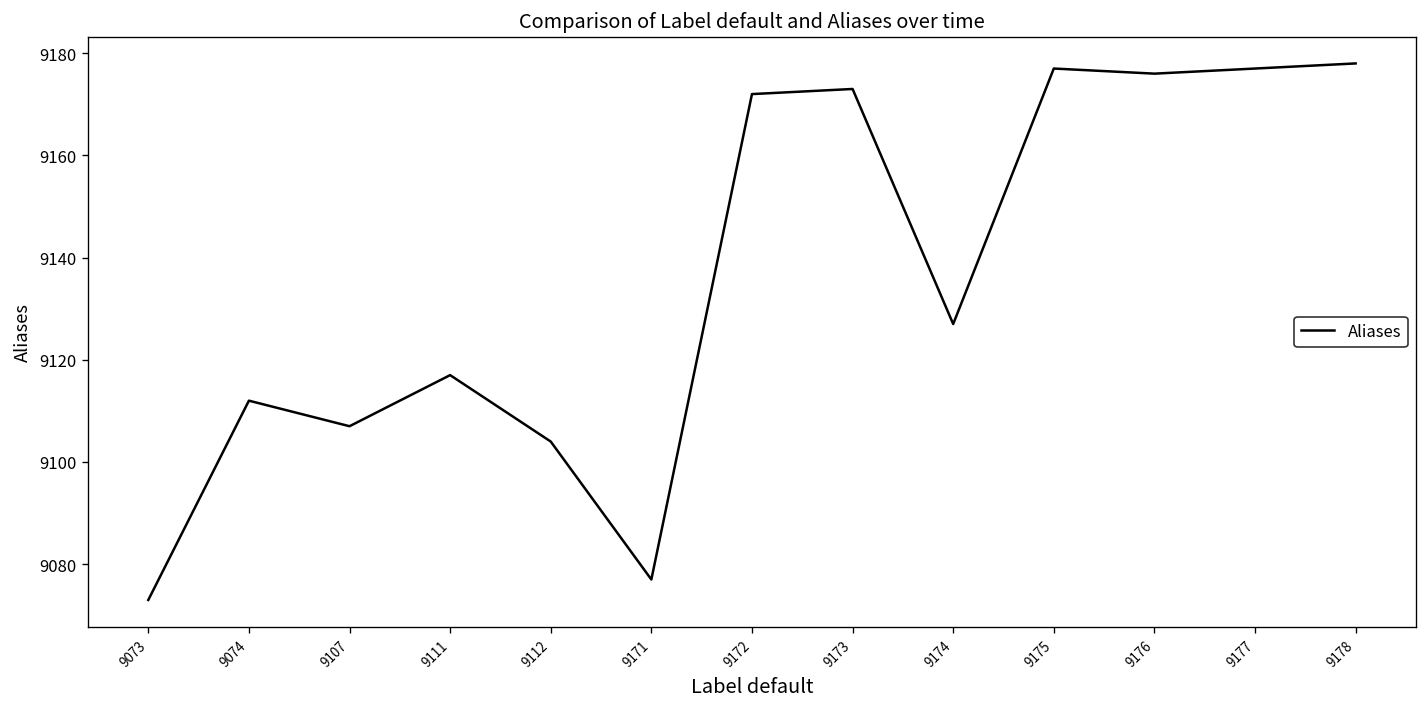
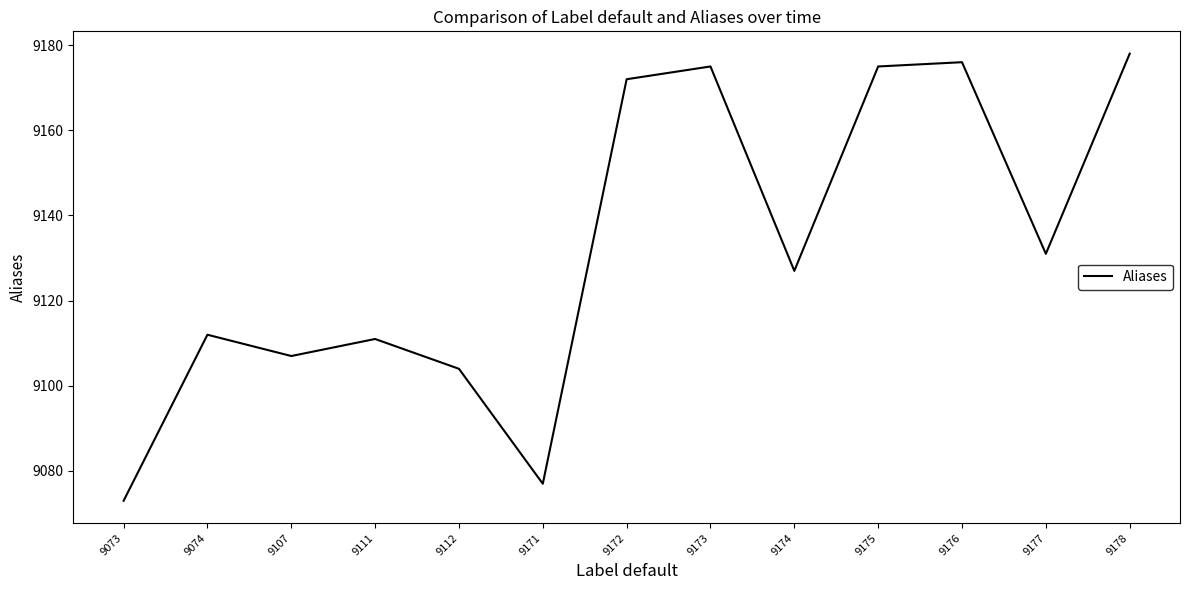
  {
    "9073": 9073,
    "9074": 9112,
    "9107": 9107,
-   "9111": 9117,
+   "9111": 9111,
    "9112": 9104,
    "9171": 9077,
    "9172": 9172,
-   "9173": 9173,
+   "9173": 9175,
    "9174": 9127,
-   "9175": 9177,
+   "9175": 9175,
    "9176": 9176,
-   "9177": 9177,
+   "9177": 9131,
    "9178": 9178
  }
